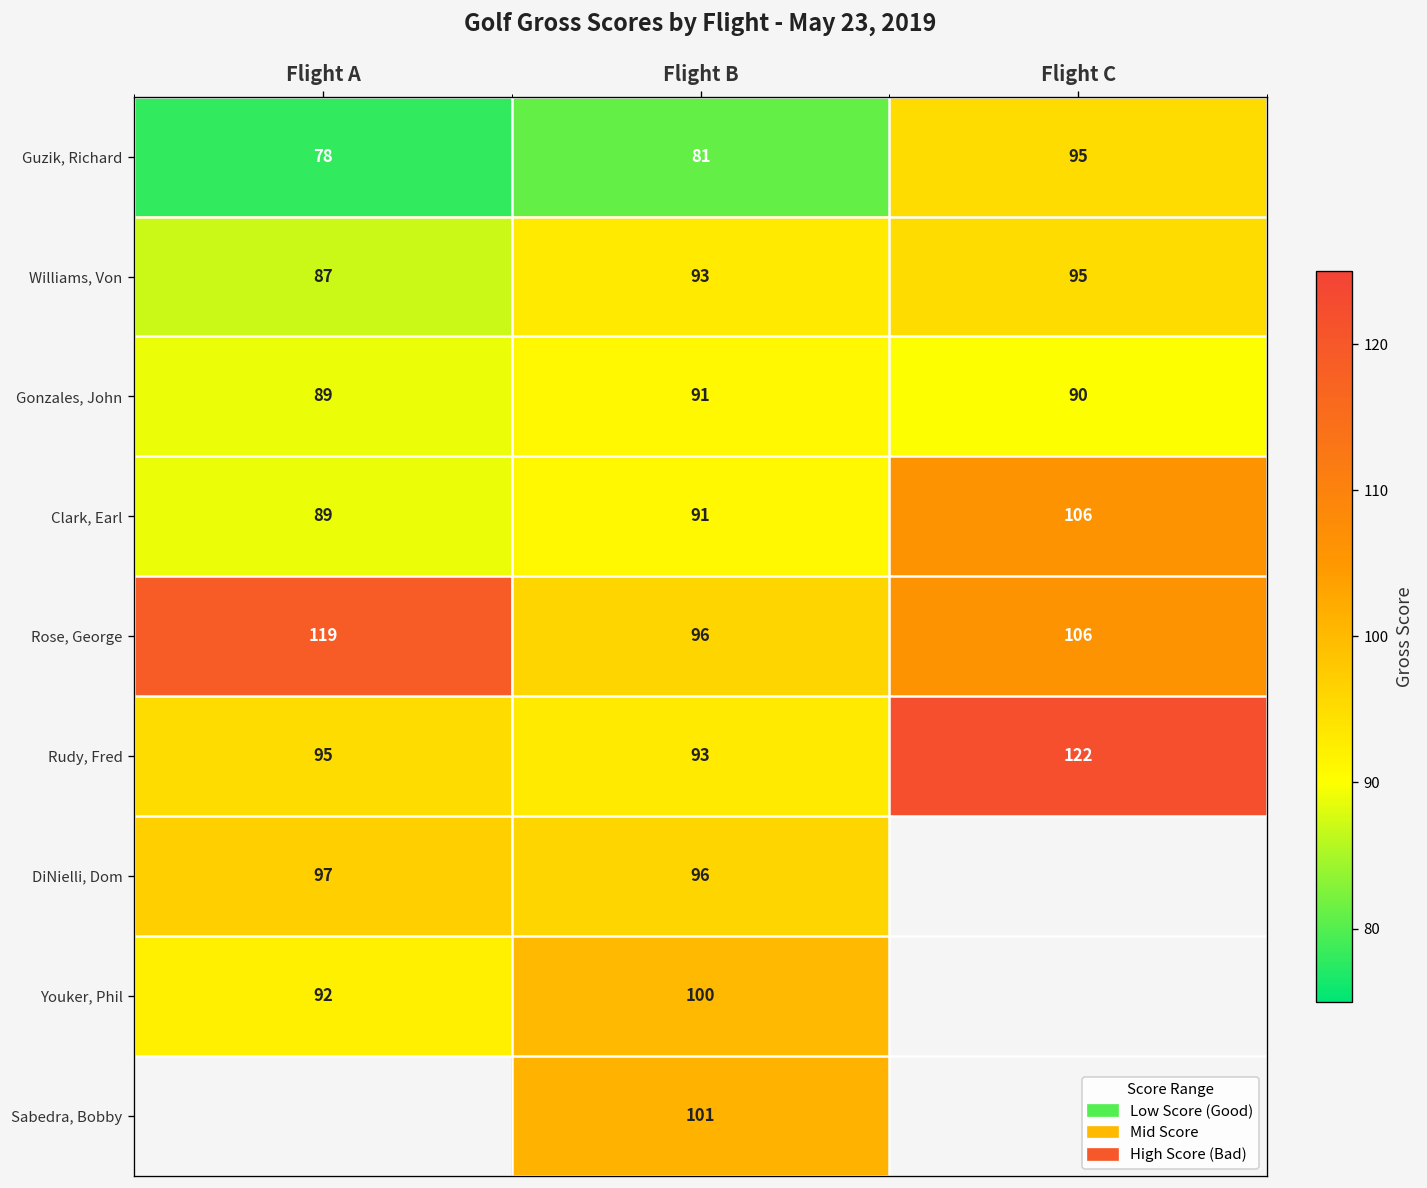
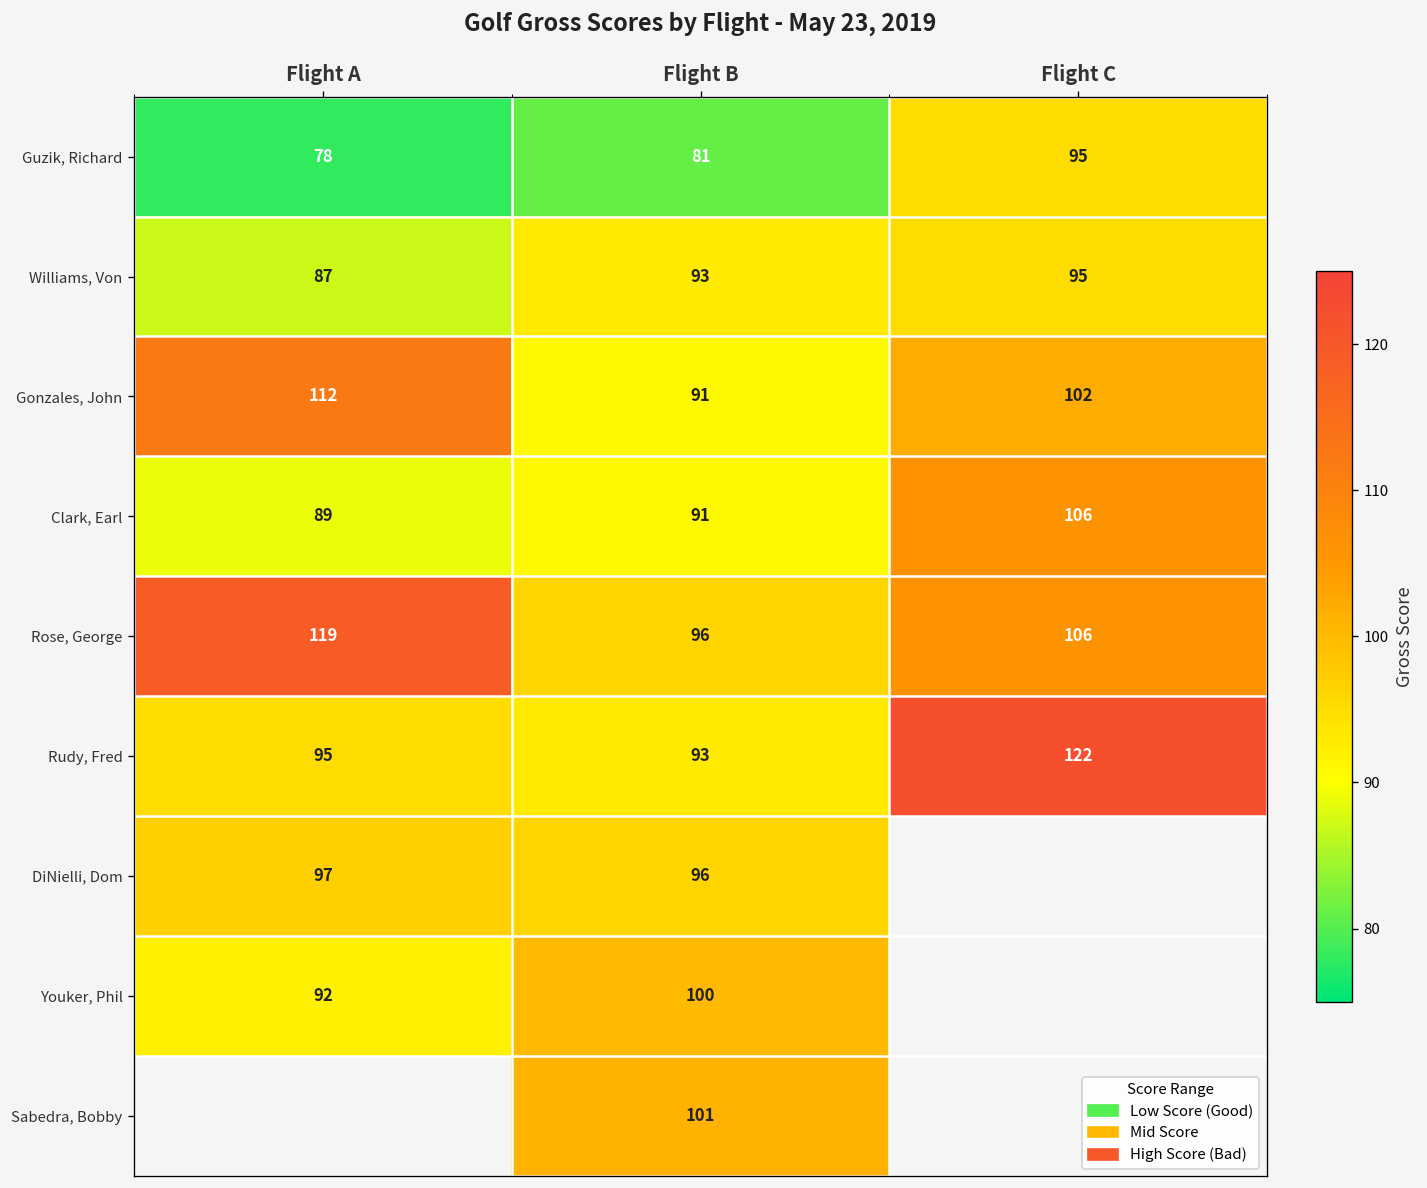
  {
    "Guzik, Richard": {
      "Flight A": 78,
      "Flight B": 81,
      "Flight C": 95
    },
    "Williams, Von": {
      "Flight A": 87,
      "Flight B": 93,
      "Flight C": 95
    },
    "Gonzales, John": {
-     "Flight A": 89,
+     "Flight A": 112,
      "Flight B": 91,
-     "Flight C": 90
+     "Flight C": 102
    },
    "Clark, Earl": {
      "Flight A": 89,
      "Flight B": 91,
      "Flight C": 106
    },
    "Rose, George": {
      "Flight A": 119,
      "Flight B": 96,
      "Flight C": 106
    },
    "Rudy, Fred": {
      "Flight A": 95,
      "Flight B": 93,
      "Flight C": 122
    },
    "DiNielli, Dom": {
      "Flight A": 97,
      "Flight B": 96
    },
    "Youker, Phil": {
      "Flight A": 92,
      "Flight B": 100
    },
    "Sabedra, Bobby": {
      "Flight B": 101
    }
  }
